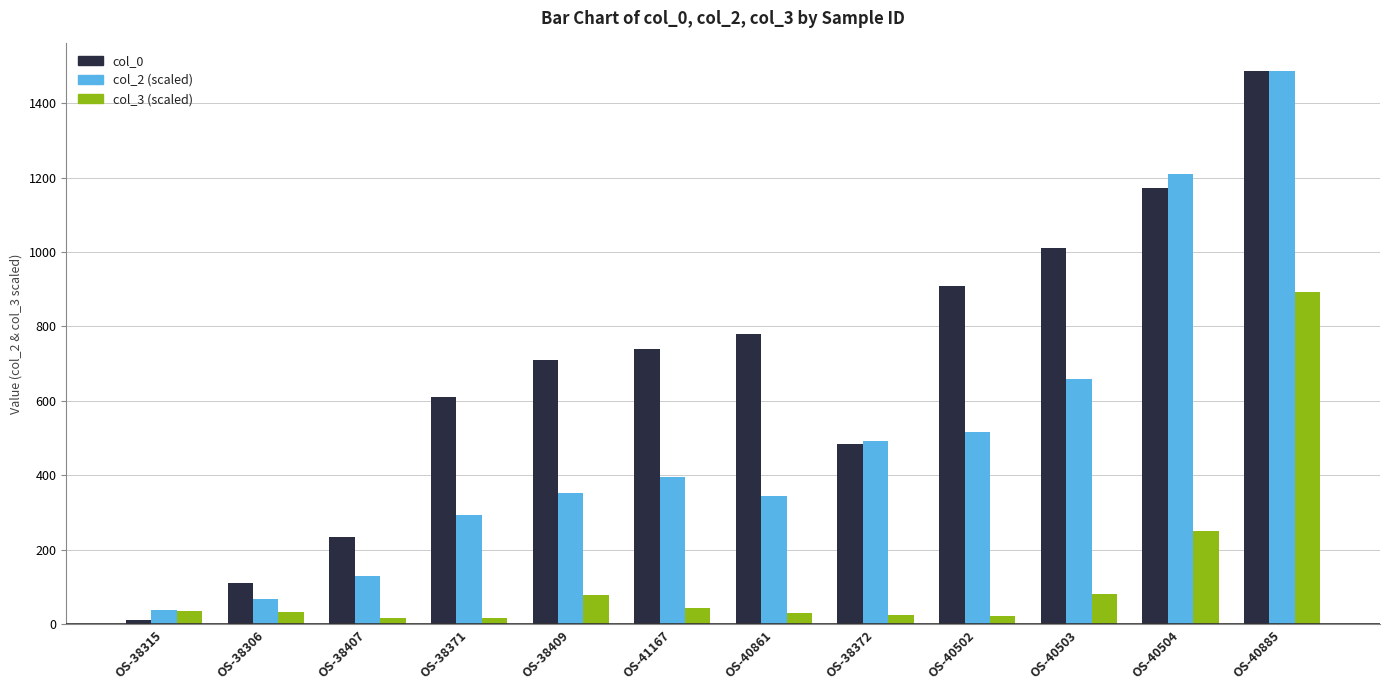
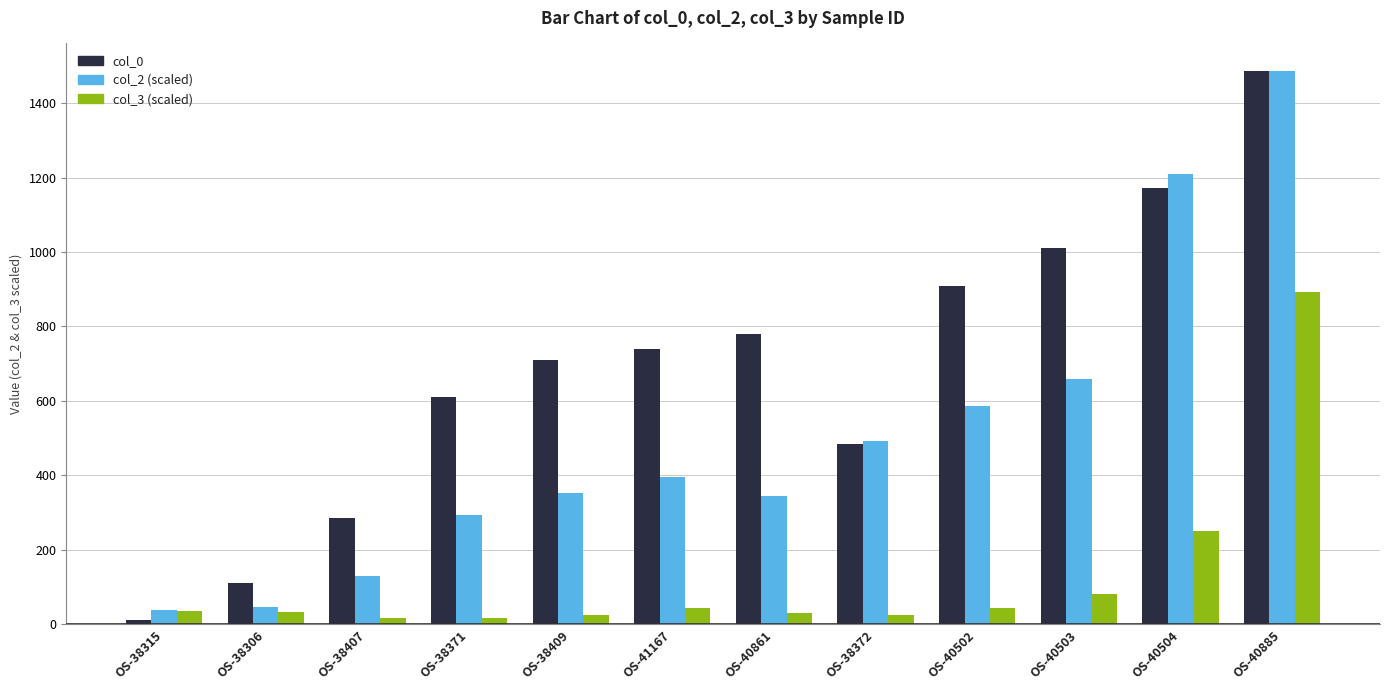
  {
    "col_0": {
      "OS-38315": 10,
      "OS-38306": 110,
-     "OS-38407": 230,
+     "OS-38407": 290,
      "OS-38371": 610,
      "OS-38409": 710,
      "OS-41167": 740,
      "OS-40861": 780,
      "OS-38372": 490,
      "OS-40502": 910,
      "OS-40503": 1010,
      "OS-40504": 1170,
      "OS-40885": 1490
    },
    "col_2 (scaled)": {
      "OS-38315": 40,
-     "OS-38306": 70,
+     "OS-38306": 50,
      "OS-38407": 130,
      "OS-38371": 290,
      "OS-38409": 350,
      "OS-41167": 400,
      "OS-40861": 340,
      "OS-38372": 490,
-     "OS-40502": 520,
+     "OS-40502": 590,
      "OS-40503": 660,
      "OS-40504": 1210,
      "OS-40885": 1490
    },
    "col_3 (scaled)": {
      "OS-38315": 40,
      "OS-38306": 30,
      "OS-38407": 20,
      "OS-38371": 20,
-     "OS-38409": 80,
+     "OS-38409": 20,
      "OS-41167": 40,
      "OS-40861": 30,
      "OS-38372": 30,
-     "OS-40502": 20,
+     "OS-40502": 40,
      "OS-40503": 80,
      "OS-40504": 250,
      "OS-40885": 890
    }
  }
